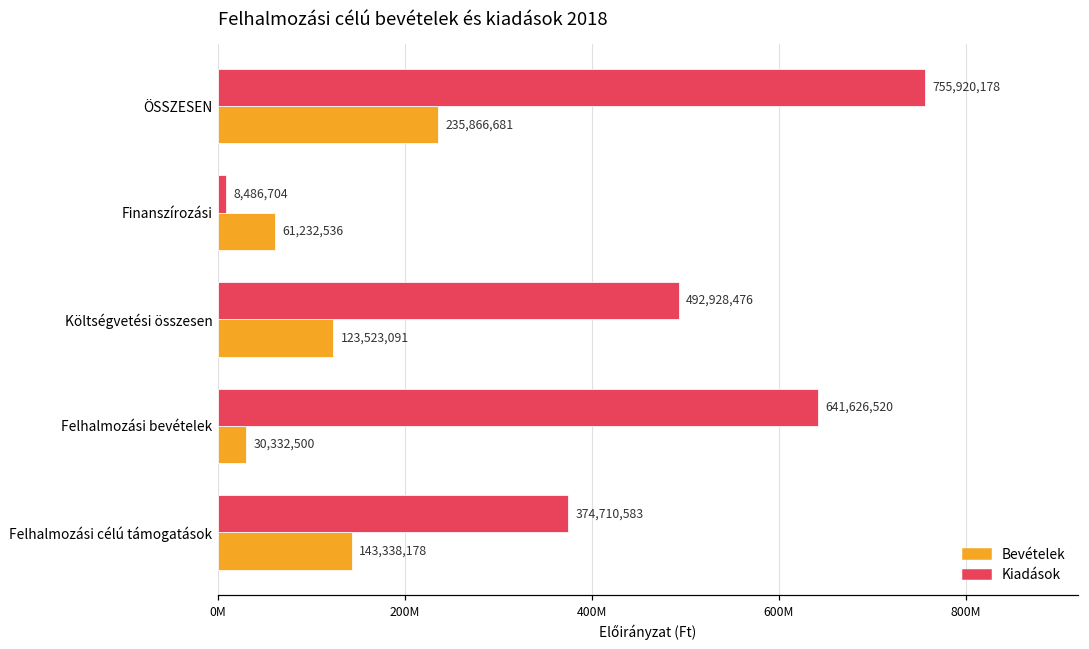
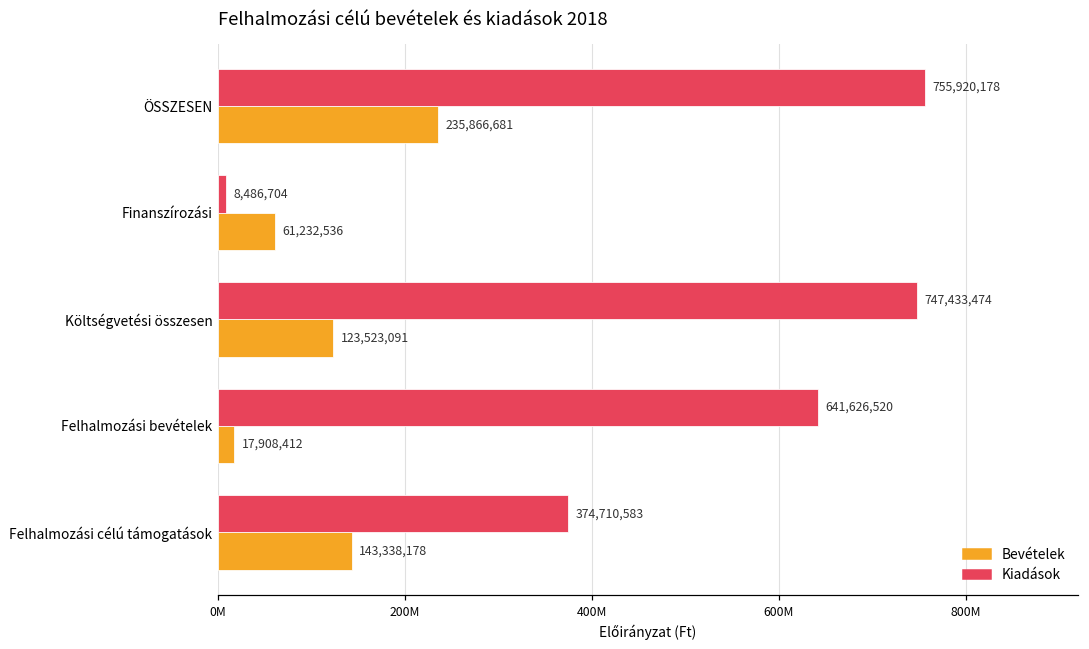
  {
    "Bevételek": {
      "ÖSSZESEN": "235,866,681",
      "Finanszírozási": "61,232,536",
      "Költségvetési összesen": "123,523,091",
-     "Felhalmozási bevételek": "30,332,500",
+     "Felhalmozási bevételek": "17,908,412",
      "Felhalmozási célú támogatások": "143,338,178"
    },
    "Kiadások": {
      "ÖSSZESEN": "755,920,178",
      "Finanszírozási": "8,486,704",
-     "Költségvetési összesen": "492,928,476",
+     "Költségvetési összesen": "747,433,474",
      "Felhalmozási bevételek": "641,626,520",
      "Felhalmozási célú támogatások": "374,710,583"
    }
  }
